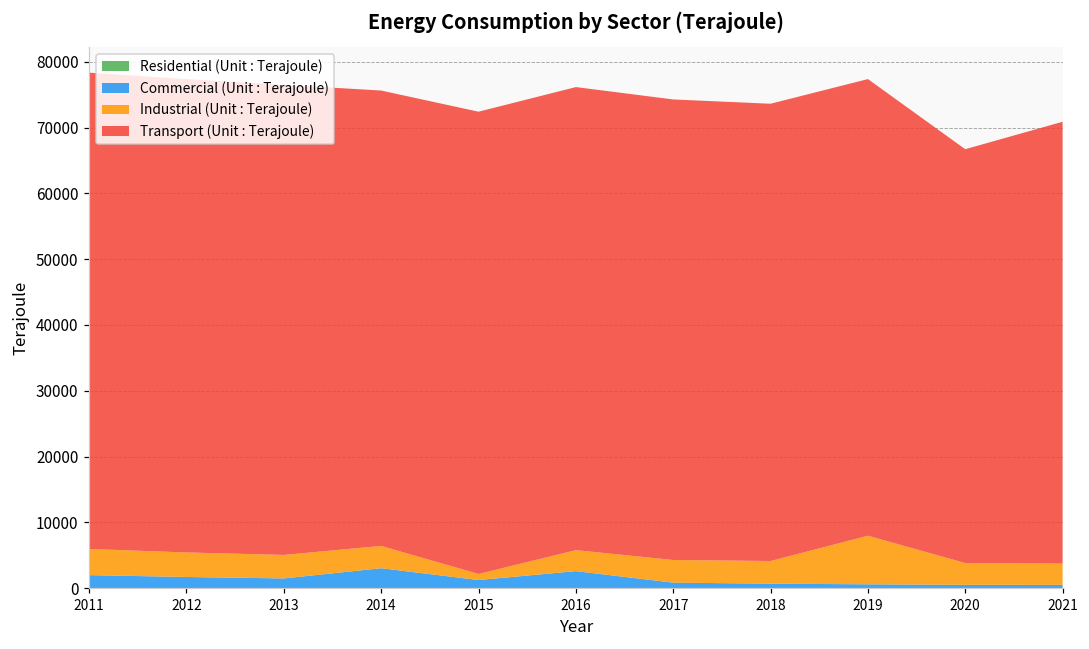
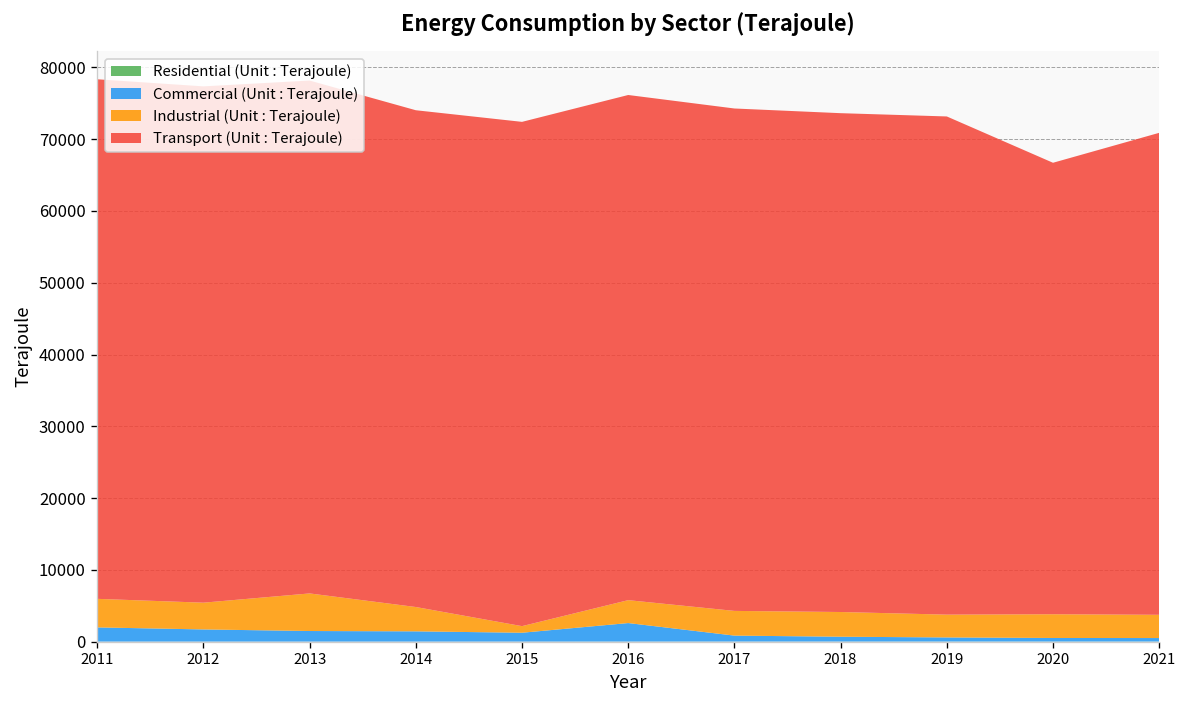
  {
    "Commercial (Unit : Terajoule)": {
      "2011": 2000,
      "2012": 2000,
      "2013": 1000,
-     "2014": 3000,
+     "2014": 1000,
      "2015": 1000,
      "2016": 3000,
      "2017": 1000,
      "2018": 1000,
      "2019": 1000,
      "2020": 0,
      "2021": 0
    },
    "Industrial (Unit : Terajoule)": {
      "2011": 4000,
      "2012": 4000,
-     "2013": 4000,
+     "2013": 5000,
      "2014": 3000,
      "2015": 1000,
      "2016": 3000,
      "2017": 3000,
      "2018": 3000,
-     "2019": 7000,
+     "2019": 3000,
      "2020": 3000,
      "2021": 3000
    },
    "Transport (Unit : Terajoule)": {
      "2011": 72000,
      "2014": 69000,
      "2015": 70000,
      "2016": 70000,
      "2017": 70000,
      "2018": 69000,
      "2019": 69000,
      "2020": 63000,
      "2021": 67000
    }
  }
